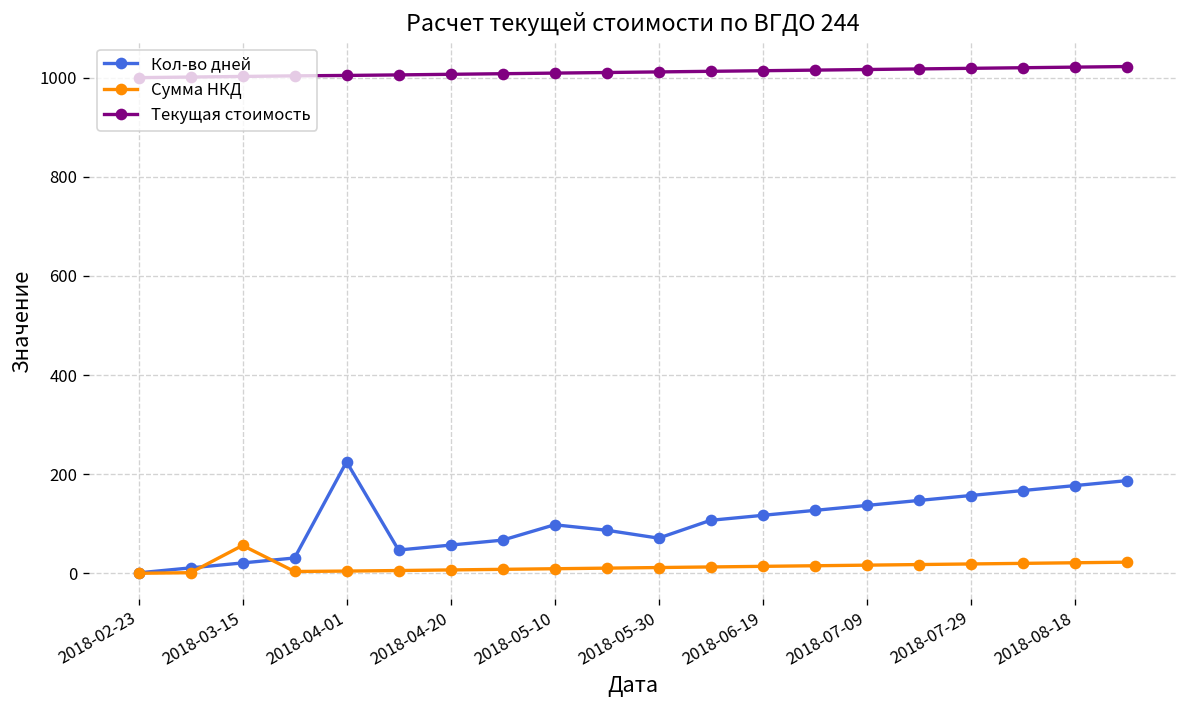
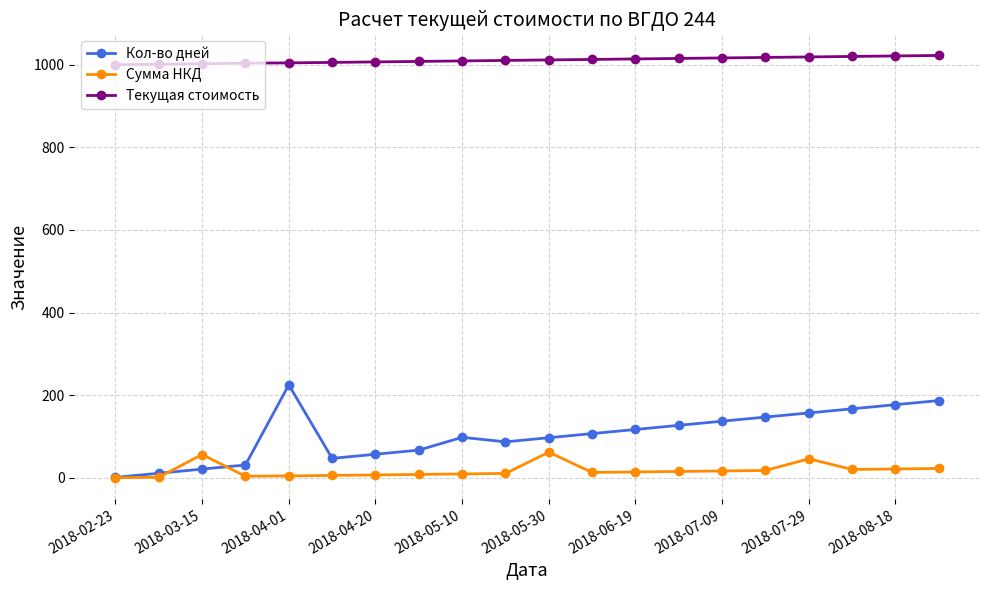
  {
    "Кол-во дней": {
      "2018-03-15": 20,
      "2018-04-01": 230,
      "2018-04-20": 60,
      "2018-05-10": 100,
-     "2018-05-30": 70,
+     "2018-05-30": 100,
      "2018-06-19": 120,
      "2018-07-09": 140,
      "2018-07-29": 160,
      "2018-08-18": 180
    },
    "Сумма НКД": {
      "2018-03-15": 60,
      "2018-04-01": 0,
      "2018-04-20": 10,
      "2018-05-10": 10,
-     "2018-05-30": 10,
+     "2018-05-30": 60,
      "2018-06-19": 10,
      "2018-07-09": 20,
-     "2018-07-29": 20,
+     "2018-07-29": 50,
      "2018-08-18": 20
    },
    "Текущая стоимость": {
      "2018-04-01": 1000,
      "2018-04-20": 1010,
      "2018-05-10": 1010,
      "2018-05-30": 1010,
      "2018-06-19": 1010,
      "2018-07-09": 1020,
      "2018-07-29": 1020,
      "2018-08-18": 1020
    }
  }
